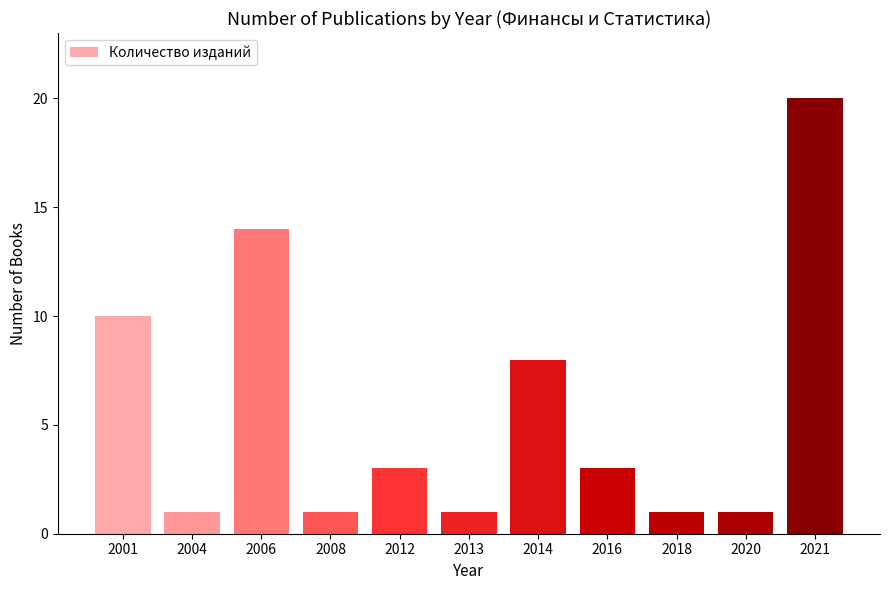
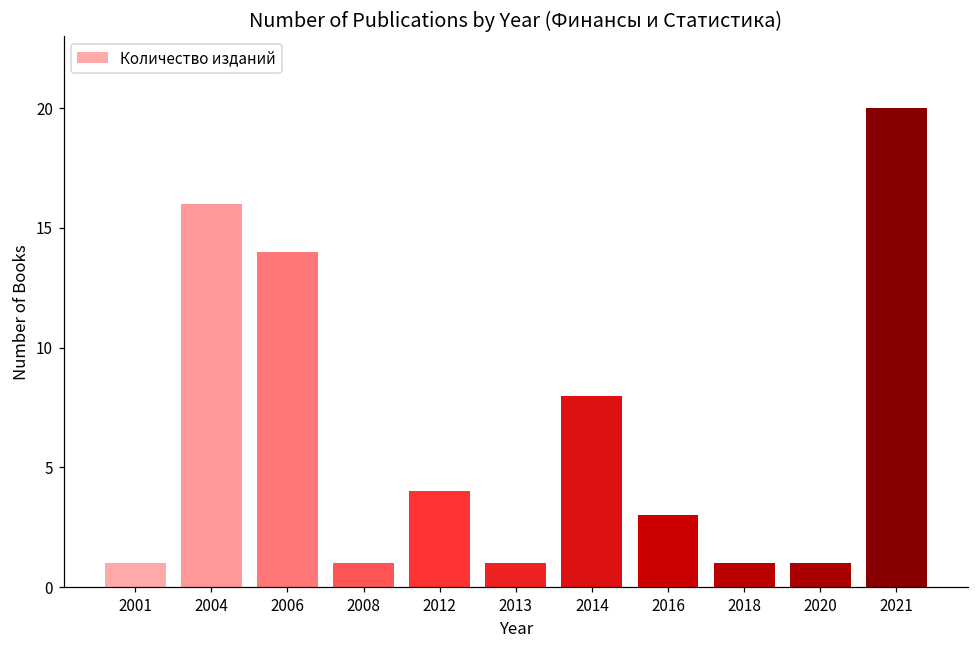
  {
-   "2001": 10,
-   "2004": 1,
+   "2001": 1,
+   "2004": 16,
    "2006": 14,
    "2008": 1,
-   "2012": 3,
+   "2012": 4,
    "2013": 1,
    "2014": 8,
    "2016": 3,
    "2018": 1,
    "2020": 1,
    "2021": 20
  }
